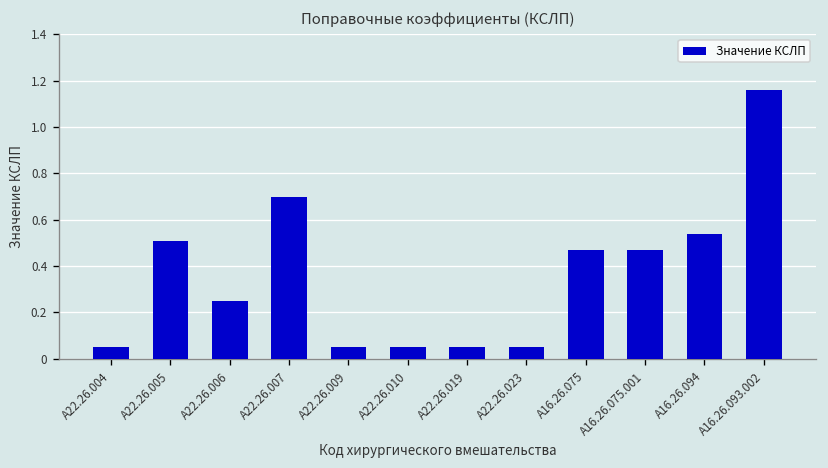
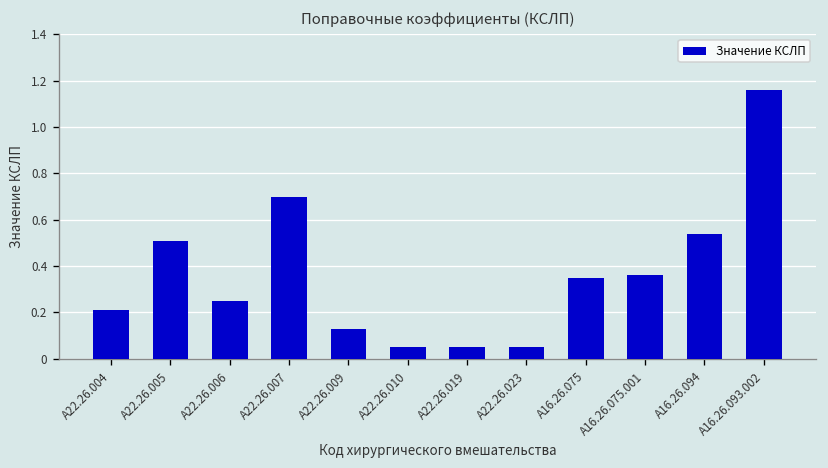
  {
-   "A22.26.004": 0.05,
+   "A22.26.004": 0.21,
    "A22.26.005": 0.51,
    "A22.26.006": 0.25,
    "A22.26.007": 0.70,
-   "A22.26.009": 0.05,
+   "A22.26.009": 0.13,
    "A22.26.010": 0.05,
    "A22.26.019": 0.05,
    "A22.26.023": 0.05,
-   "A16.26.075": 0.47,
-   "A16.26.075.001": 0.47,
+   "A16.26.075": 0.35,
+   "A16.26.075.001": 0.36,
    "A16.26.094": 0.54,
    "A16.26.093.002": 1.16
  }
